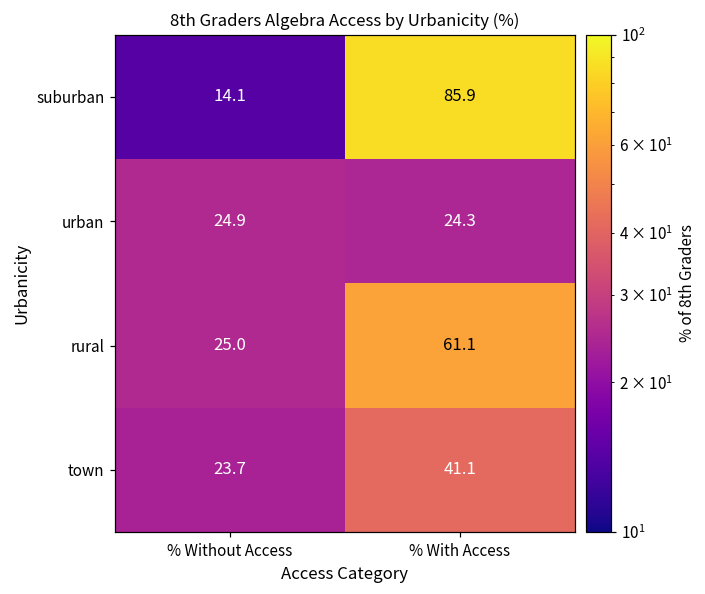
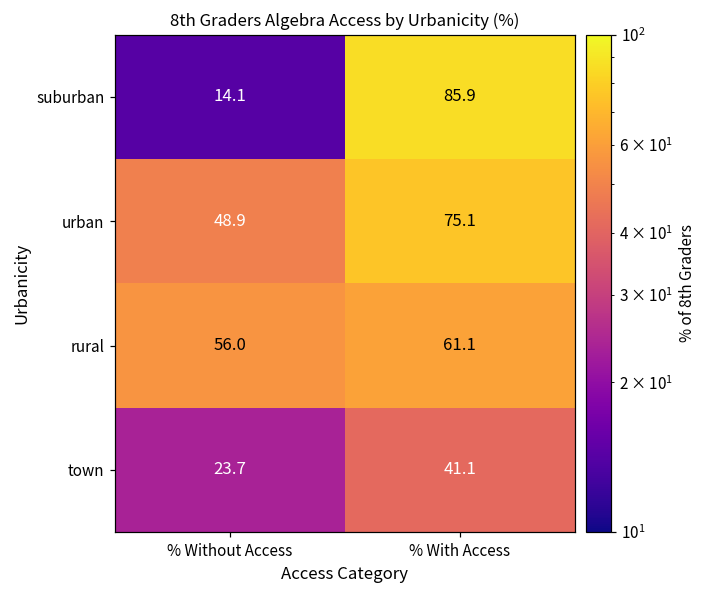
  {
    "suburban": {
      "% Without Access": 14.1,
      "% With Access": 85.9
    },
    "urban": {
-     "% Without Access": 24.9,
-     "% With Access": 24.3
+     "% Without Access": 48.9,
+     "% With Access": 75.1
    },
    "rural": {
-     "% Without Access": 25.0,
+     "% Without Access": 56.0,
      "% With Access": 61.1
    },
    "town": {
      "% Without Access": 23.7,
      "% With Access": 41.1
    }
  }
